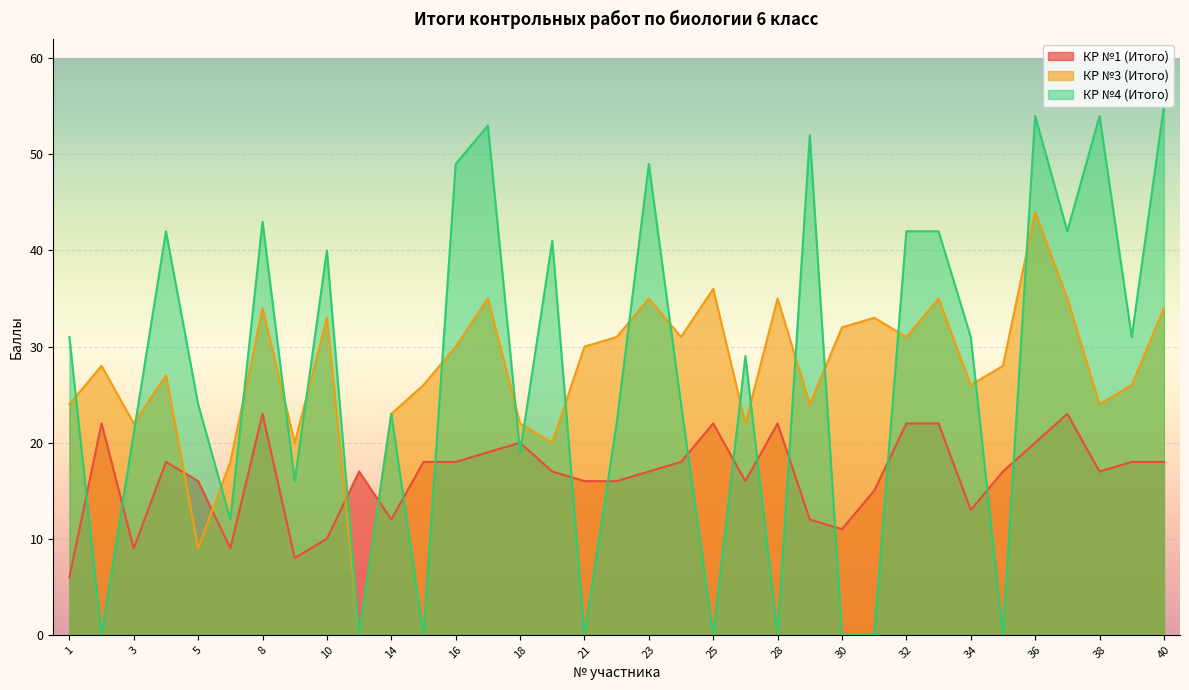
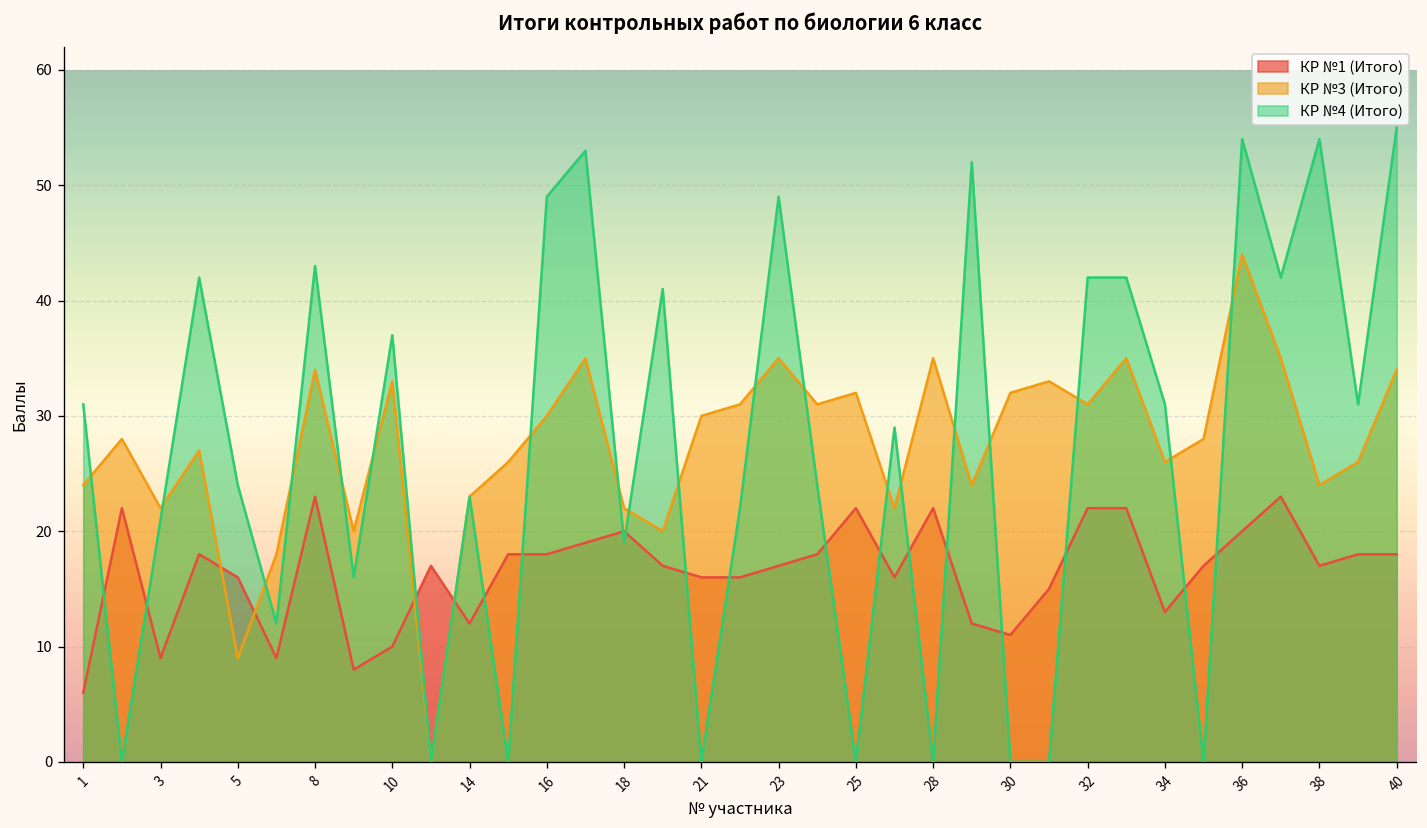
  {
    "КР №1 (Итого)": {
      "1": 6,
      "3": 9,
      "5": 16,
      "8": 23,
      "10": 10,
      "14": 12,
      "16": 18,
      "18": 20,
      "21": 16,
      "23": 17,
      "25": 22,
      "28": 22,
      "30": 11,
      "32": 22,
      "34": 13,
      "36": 20,
      "38": 17,
      "40": 18
    },
    "КР №3 (Итого)": {
      "1": 24,
      "3": 22,
      "5": 9,
      "8": 34,
      "10": 33,
      "16": 30,
      "18": 22,
      "21": 30,
      "23": 35,
-     "25": 36,
+     "25": 32,
      "28": 35,
      "30": 32,
      "32": 31,
      "34": 26,
      "36": 44,
      "38": 24,
      "40": 34
    },
    "КР №4 (Итого)": {
      "1": 31,
      "3": 21,
      "5": 24,
      "8": 43,
-     "10": 40,
+     "10": 37,
      "16": 49,
      "18": 19,
      "21": 0,
      "23": 49,
      "25": 0,
      "28": 0,
      "30": 0,
      "32": 42,
      "34": 31,
      "36": 54,
      "38": 54
    }
  }
